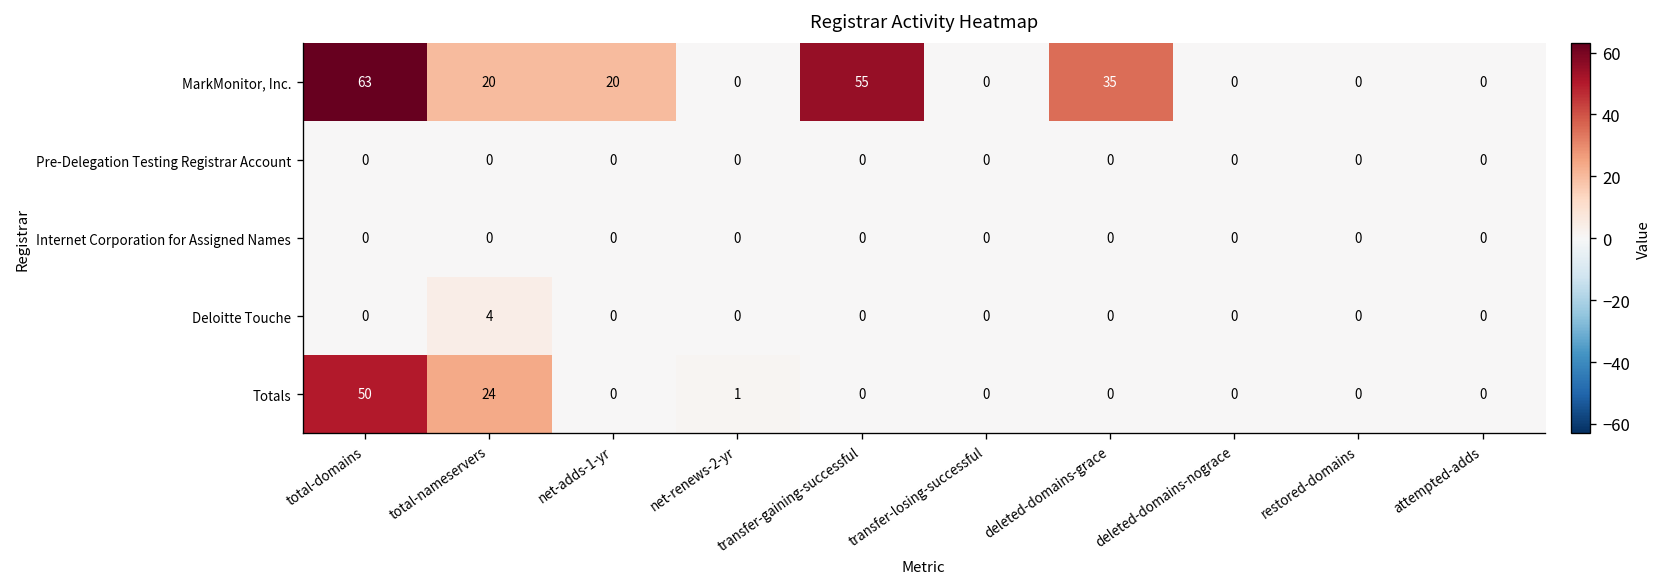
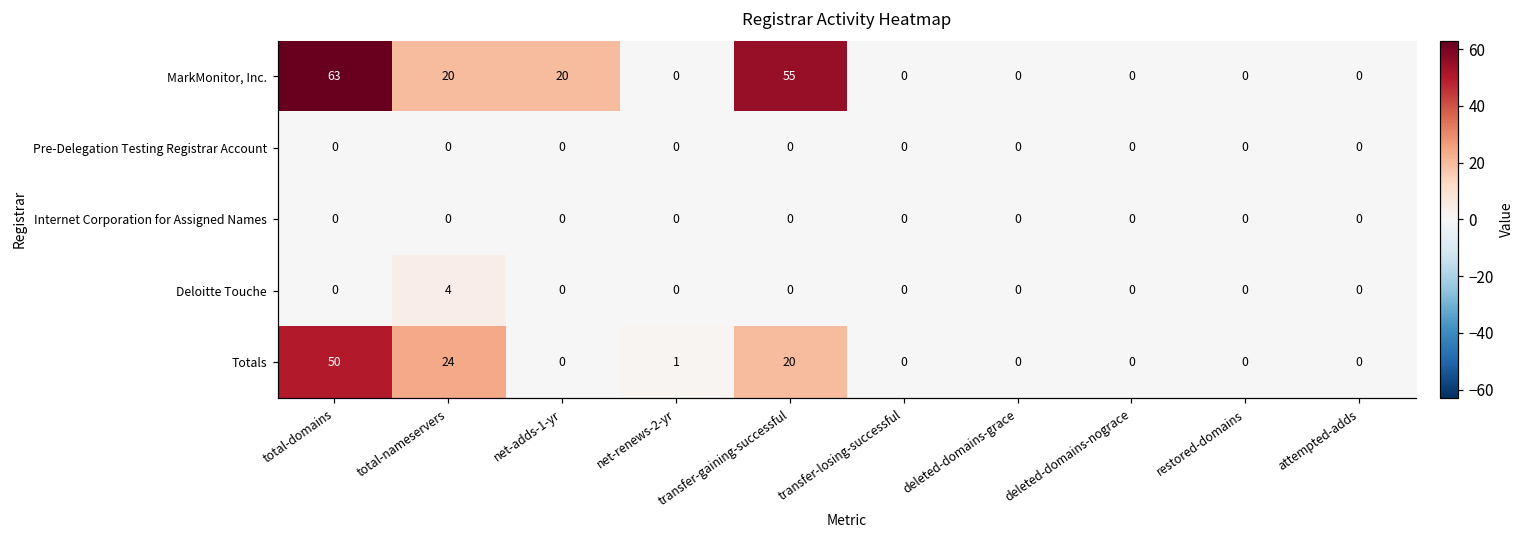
  {
    "MarkMonitor, Inc.": {
      "total-domains": 63,
      "total-nameservers": 20,
      "net-adds-1-yr": 20,
      "net-renews-2-yr": 0,
      "transfer-gaining-successful": 55,
      "transfer-losing-successful": 0,
-     "deleted-domains-grace": 35,
+     "deleted-domains-grace": 0,
      "deleted-domains-nograce": 0,
      "restored-domains": 0,
      "attempted-adds": 0
    },
    "Pre-Delegation Testing Registrar Account": {
      "total-domains": 0,
      "total-nameservers": 0,
      "net-adds-1-yr": 0,
      "net-renews-2-yr": 0,
      "transfer-gaining-successful": 0,
      "transfer-losing-successful": 0,
      "deleted-domains-grace": 0,
      "deleted-domains-nograce": 0,
      "restored-domains": 0,
      "attempted-adds": 0
    },
    "Internet Corporation for Assigned Names": {
      "total-domains": 0,
      "total-nameservers": 0,
      "net-adds-1-yr": 0,
      "net-renews-2-yr": 0,
      "transfer-gaining-successful": 0,
      "transfer-losing-successful": 0,
      "deleted-domains-grace": 0,
      "deleted-domains-nograce": 0,
      "restored-domains": 0,
      "attempted-adds": 0
    },
    "Deloitte Touche": {
      "total-domains": 0,
      "total-nameservers": 4,
      "net-adds-1-yr": 0,
      "net-renews-2-yr": 0,
      "transfer-gaining-successful": 0,
      "transfer-losing-successful": 0,
      "deleted-domains-grace": 0,
      "deleted-domains-nograce": 0,
      "restored-domains": 0,
      "attempted-adds": 0
    },
    "Totals": {
      "total-domains": 50,
      "total-nameservers": 24,
      "net-adds-1-yr": 0,
      "net-renews-2-yr": 1,
-     "transfer-gaining-successful": 0,
+     "transfer-gaining-successful": 20,
      "transfer-losing-successful": 0,
      "deleted-domains-grace": 0,
      "deleted-domains-nograce": 0,
      "restored-domains": 0,
      "attempted-adds": 0
    }
  }
